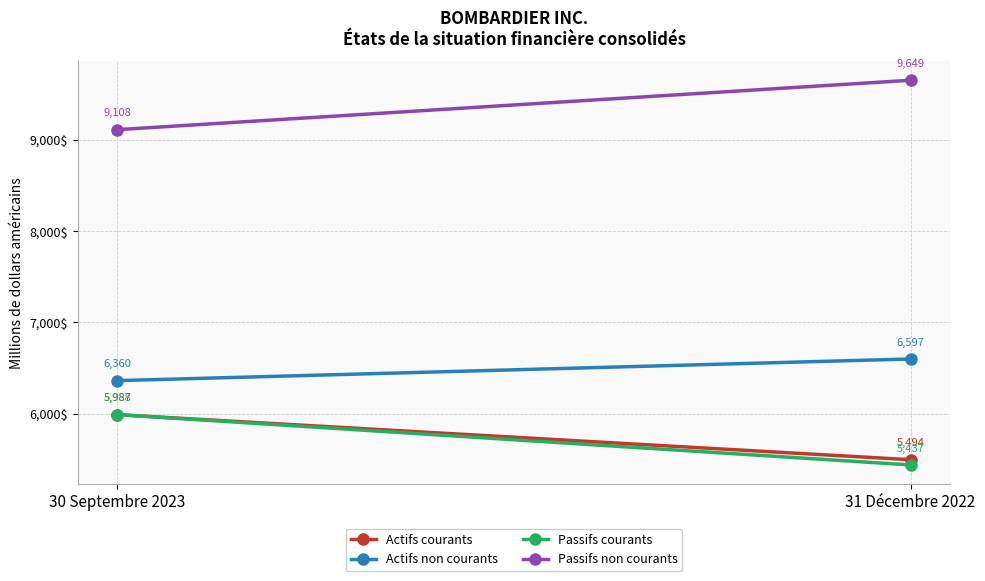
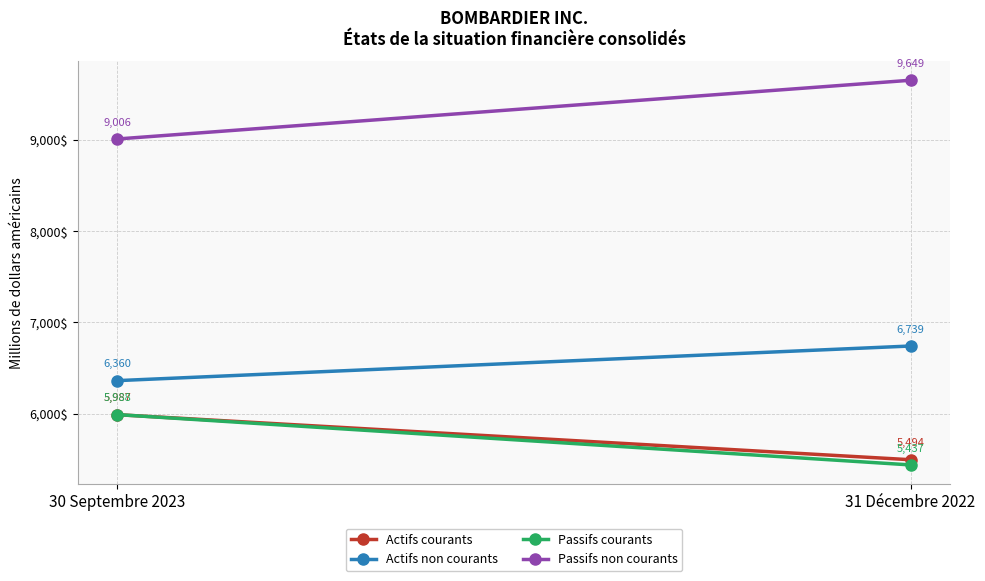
  {
    "Actifs non courants": {
      "30 Septembre 2023": "6,360",
-     "31 Décembre 2022": "6,597"
+     "31 Décembre 2022": "6,739"
    },
    "Passifs non courants": {
-     "30 Septembre 2023": "9,108",
+     "30 Septembre 2023": "9,006",
      "31 Décembre 2022": "9,649"
    }
  }
